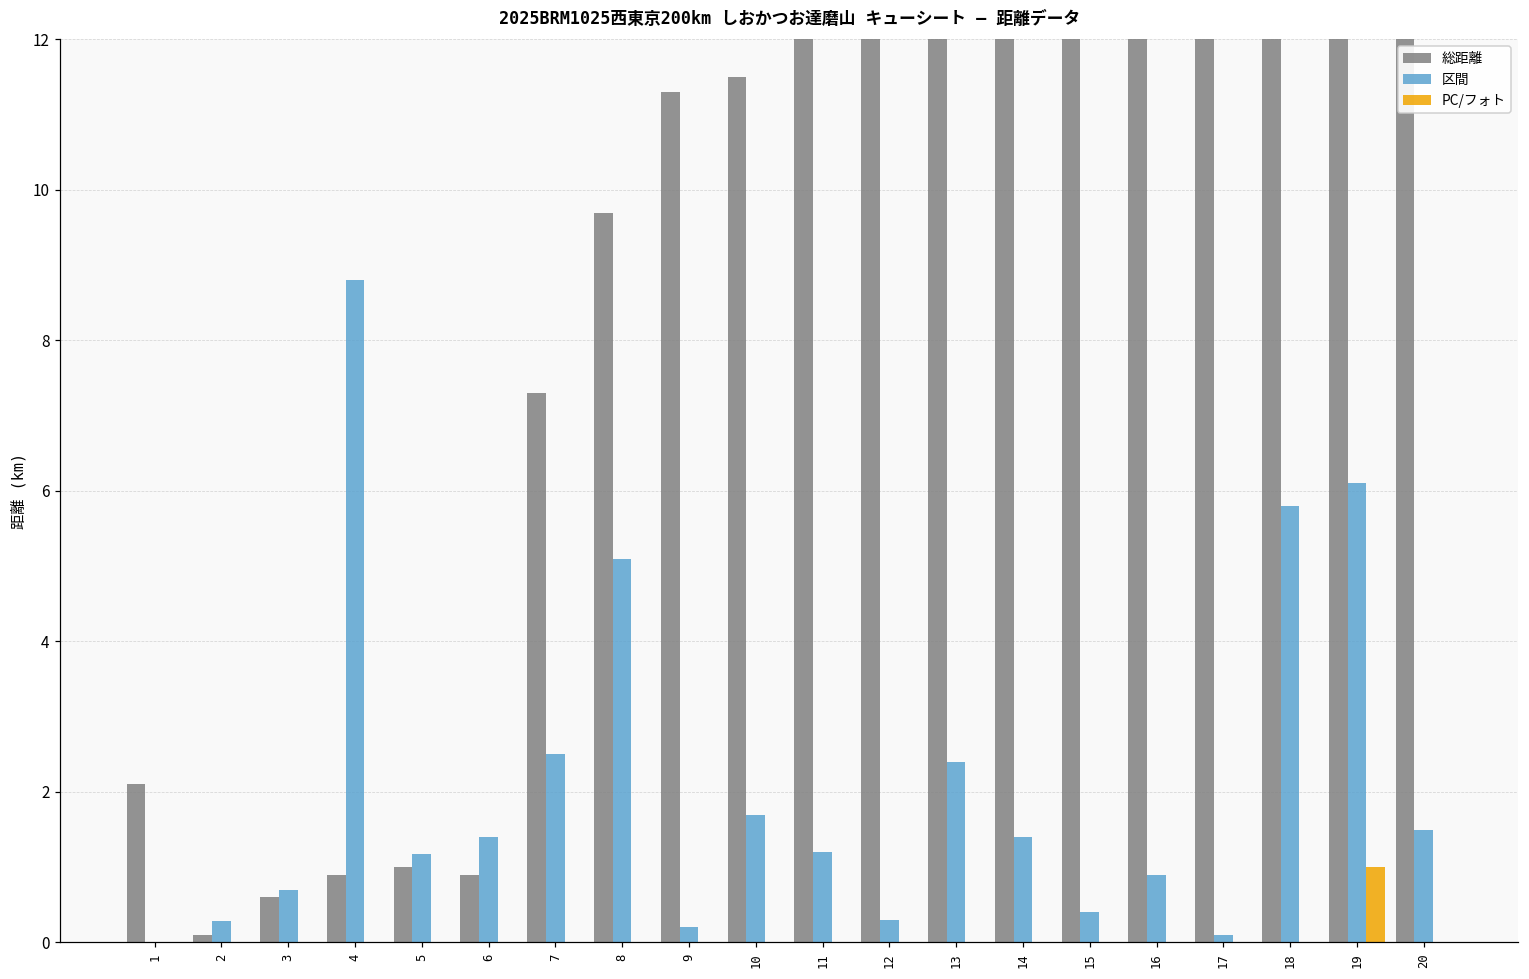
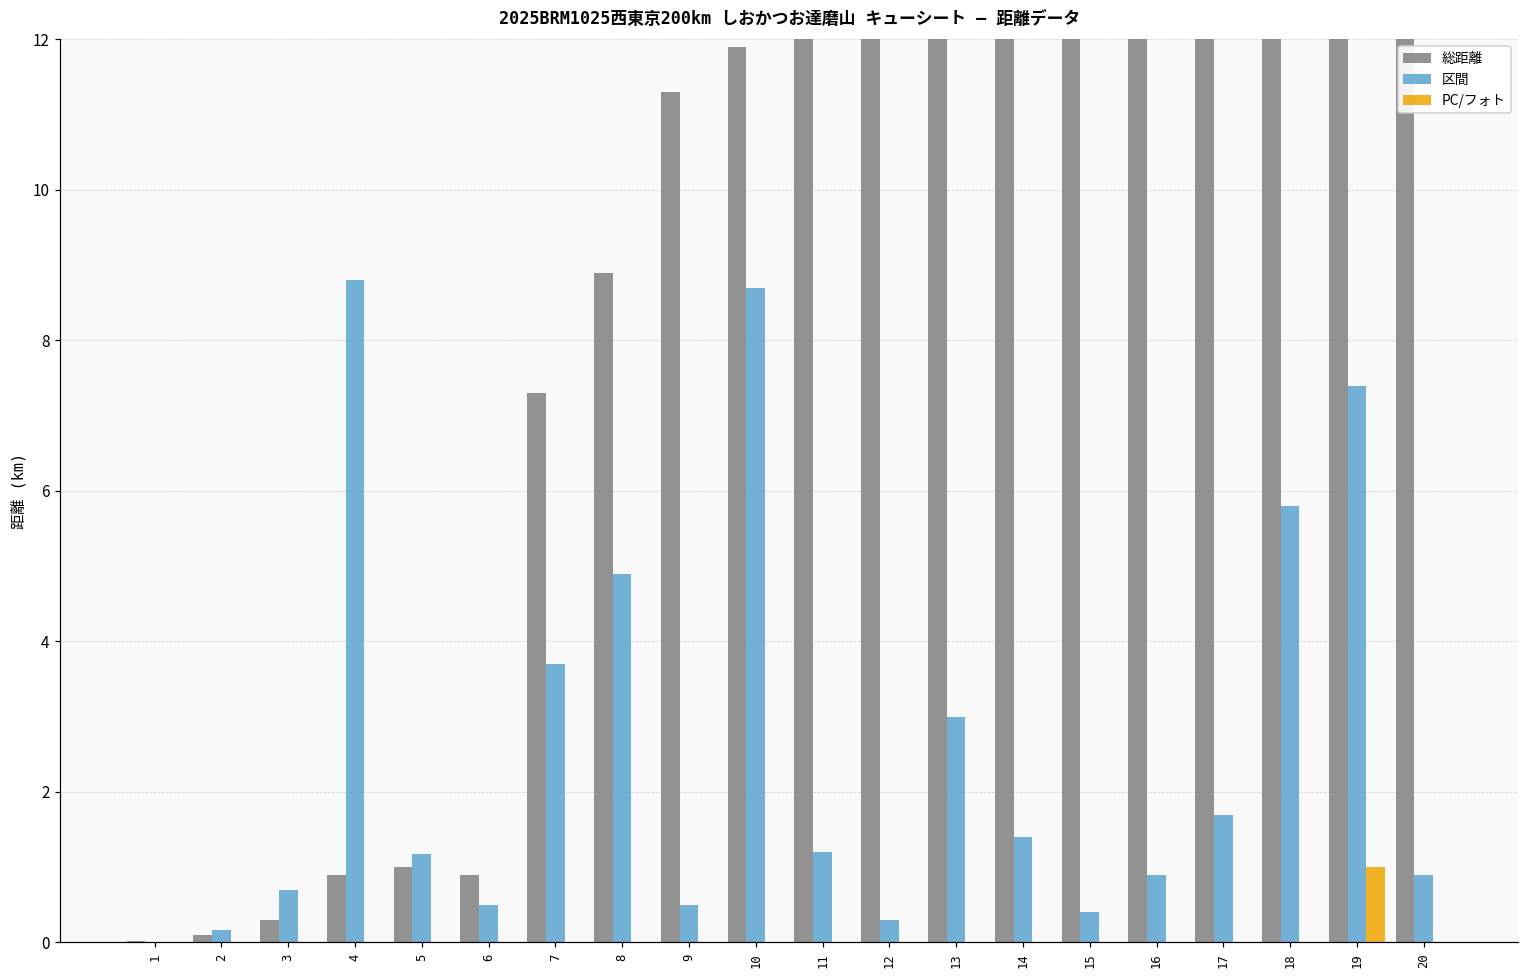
  {
    "総距離": {
-     "1": 2.1,
+     "1": 0.0,
      "2": 0.1,
-     "3": 0.6,
+     "3": 0.3,
      "4": 0.9,
      "5": 1.0,
      "6": 0.9,
      "7": 7.3,
-     "8": 9.7,
+     "8": 8.9,
      "9": 11.3,
-     "10": 11.5
+     "10": 11.9
    },
    "区間": {
      "1": 0.0,
-     "2": 0.3,
+     "2": 0.2,
      "3": 0.7,
      "4": 8.8,
      "5": 1.2,
-     "6": 1.4,
-     "7": 2.5,
-     "8": 5.1,
-     "9": 0.2,
-     "10": 1.7,
+     "6": 0.5,
+     "7": 3.7,
+     "8": 4.9,
+     "9": 0.5,
+     "10": 8.7,
      "11": 1.2,
      "12": 0.3,
-     "13": 2.4,
+     "13": 3.0,
      "14": 1.4,
      "15": 0.4,
      "16": 0.9,
-     "17": 0.1,
+     "17": 1.7,
      "18": 5.8,
-     "19": 6.1,
-     "20": 1.5
+     "19": 7.4,
+     "20": 0.9
    },
    "PC/フォト": {
      "1": 0.0,
      "2": 0.0,
      "3": 0.0,
      "4": 0.0,
      "5": 0.0,
      "6": 0.0,
      "7": 0.0,
      "8": 0.0,
      "9": 0.0,
      "10": 0.0,
      "11": 0.0,
      "12": 0.0,
      "13": 0.0,
      "14": 0.0,
      "15": 0.0,
      "16": 0.0,
      "17": 0.0,
      "18": 0.0,
      "19": 1.0,
      "20": 0.0
    }
  }
